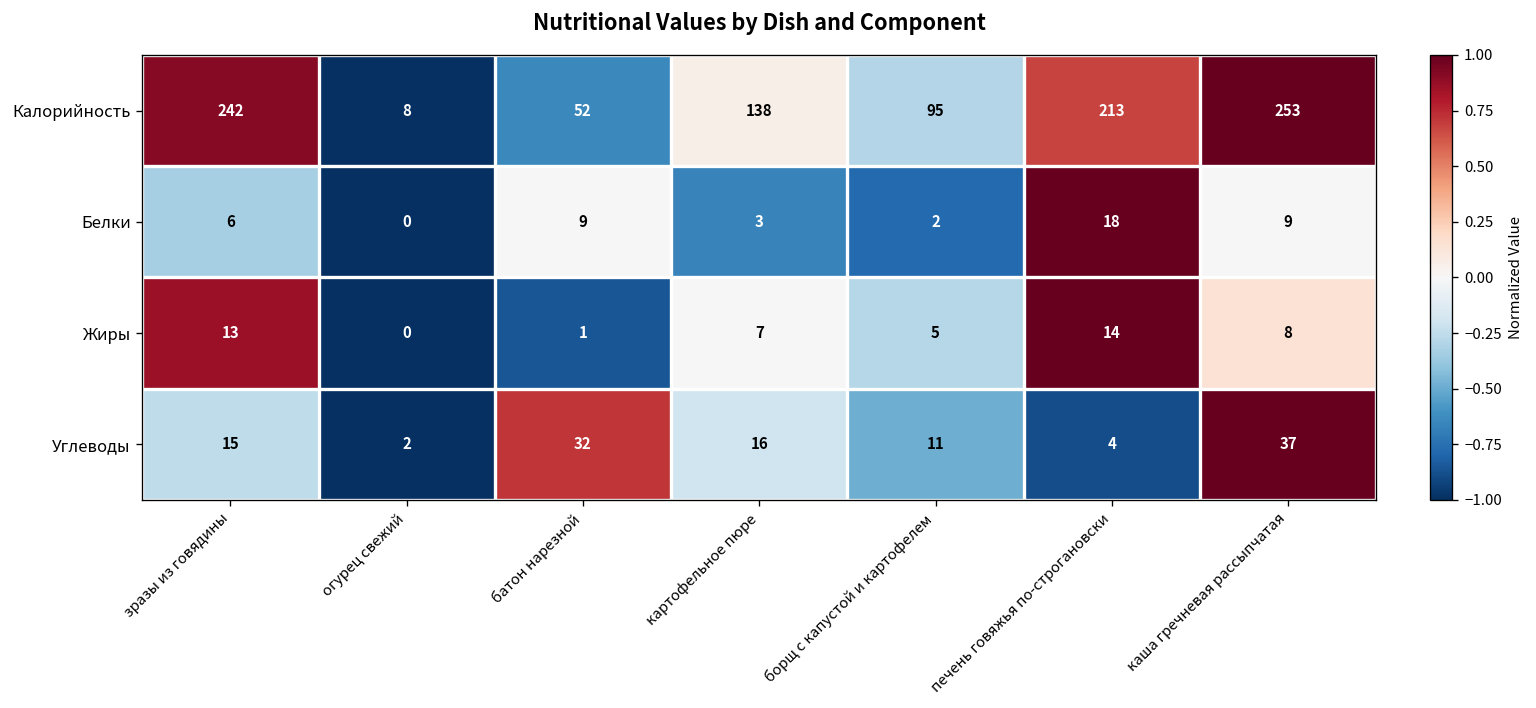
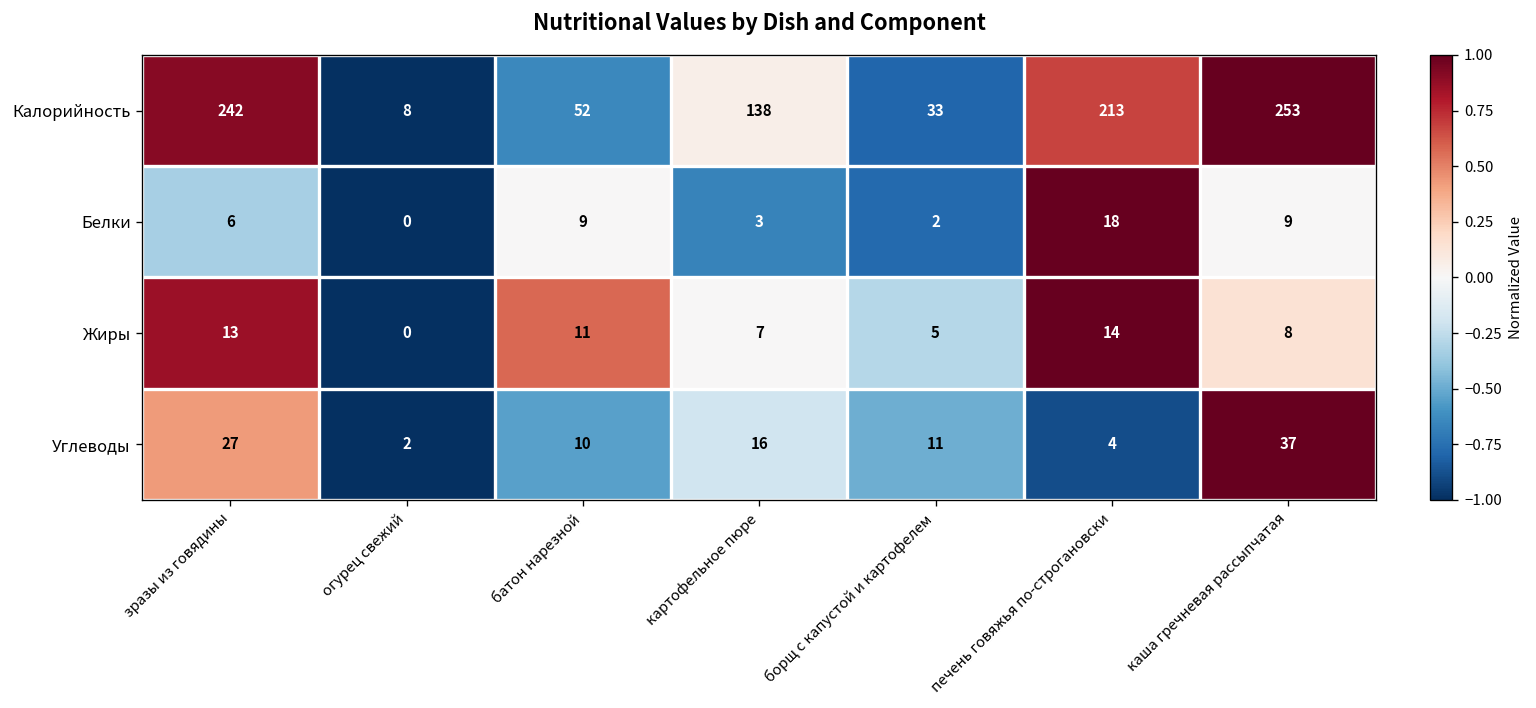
  {
    "Калорийность": {
      "зразы из говядины": 242,
      "огурец свежий": 8,
      "батон нарезной": 52,
      "картофельное пюре": 138,
-     "борщ с капустой и картофелем": 95,
+     "борщ с капустой и картофелем": 33,
      "печень говяжья по-строгановски": 213,
      "каша гречневая рассыпчатая": 253
    },
    "Белки": {
      "зразы из говядины": 6,
      "огурец свежий": 0,
      "батон нарезной": 9,
      "картофельное пюре": 3,
      "борщ с капустой и картофелем": 2,
      "печень говяжья по-строгановски": 18,
      "каша гречневая рассыпчатая": 9
    },
    "Жиры": {
      "зразы из говядины": 13,
      "огурец свежий": 0,
-     "батон нарезной": 1,
+     "батон нарезной": 11,
      "картофельное пюре": 7,
      "борщ с капустой и картофелем": 5,
      "печень говяжья по-строгановски": 14,
      "каша гречневая рассыпчатая": 8
    },
    "Углеводы": {
-     "зразы из говядины": 15,
+     "зразы из говядины": 27,
      "огурец свежий": 2,
-     "батон нарезной": 32,
+     "батон нарезной": 10,
      "картофельное пюре": 16,
      "борщ с капустой и картофелем": 11,
      "печень говяжья по-строгановски": 4,
      "каша гречневая рассыпчатая": 37
    }
  }
